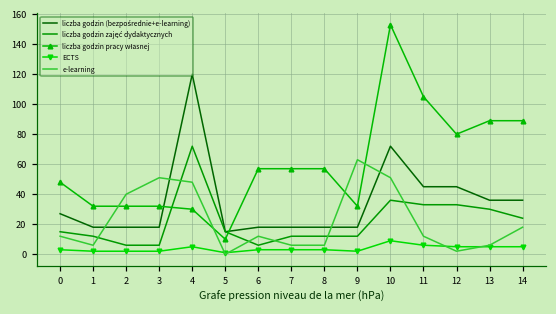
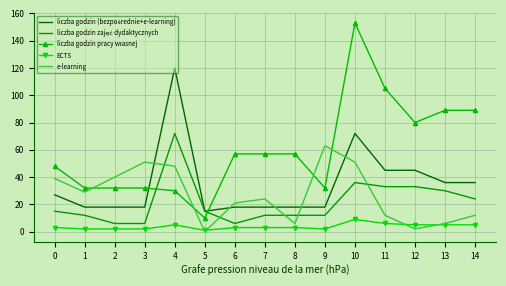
  {
    "e-learning": {
-     "0": 12,
-     "1": 6,
+     "0": 39,
+     "1": 29,
      "2": 40,
      "3": 51,
      "4": 48,
-     "6": 12,
-     "7": 6,
+     "6": 21,
+     "7": 24,
      "8": 6,
      "9": 63,
      "10": 51,
      "11": 12,
      "12": 2,
-     "14": 18
+     "14": 12
    }
  }
